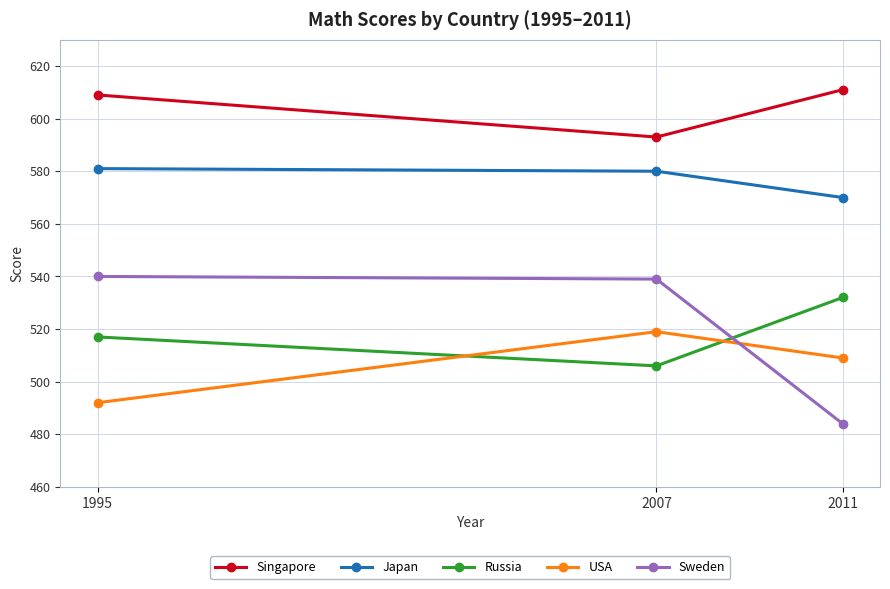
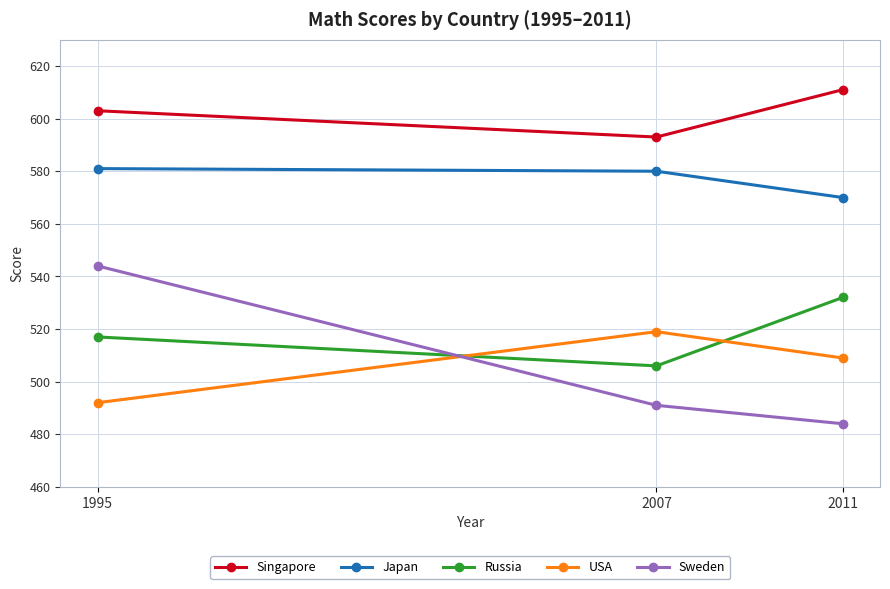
  {
    "Singapore": {
-     "1995": 609,
+     "1995": 603,
      "2007": 593,
      "2011": 611
    },
    "Japan": {
      "1995": 581,
      "2007": 580,
      "2011": 570
    },
    "Russia": {
      "1995": 517,
      "2007": 506,
      "2011": 532
    },
    "USA": {
      "1995": 492,
      "2007": 519,
      "2011": 509
    },
    "Sweden": {
-     "1995": 540,
-     "2007": 539,
+     "1995": 544,
+     "2007": 491,
      "2011": 484
    }
  }
